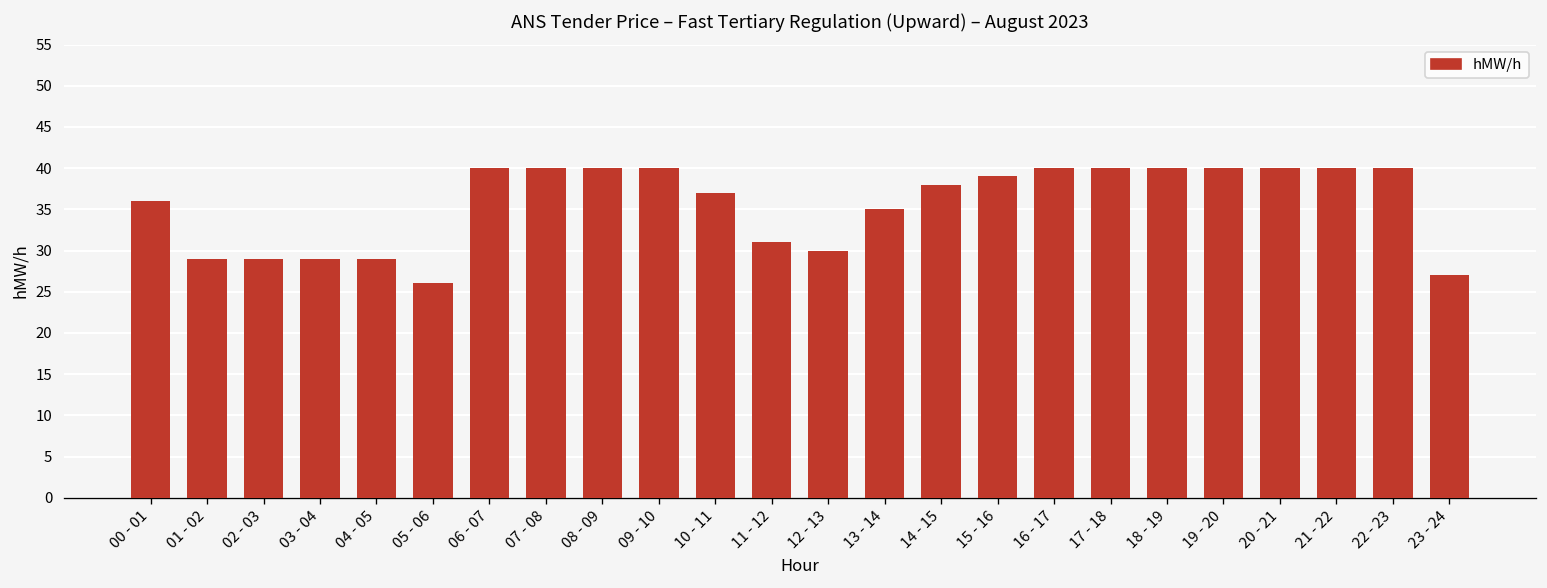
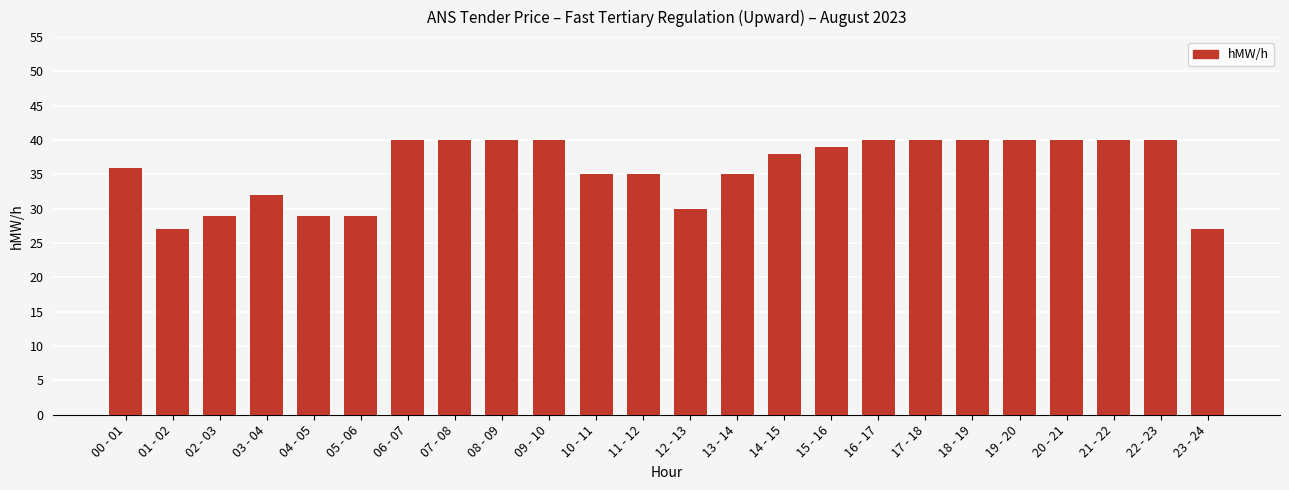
  {
    "00 - 01": 36,
-   "01 - 02": 29,
+   "01 - 02": 27,
    "02 - 03": 29,
-   "03 - 04": 29,
+   "03 - 04": 32,
    "04 - 05": 29,
-   "05 - 06": 26,
+   "05 - 06": 29,
    "06 - 07": 40,
    "07 - 08": 40,
    "08 - 09": 40,
    "09 - 10": 40,
-   "10 - 11": 37,
-   "11 - 12": 31,
+   "10 - 11": 35,
+   "11 - 12": 35,
    "12 - 13": 30,
    "13 - 14": 35,
    "14 - 15": 38,
    "15 - 16": 39,
    "16 - 17": 40,
    "17 - 18": 40,
    "18 - 19": 40,
    "19 - 20": 40,
    "20 - 21": 40,
    "21 - 22": 40,
    "22 - 23": 40,
    "23 - 24": 27
  }
